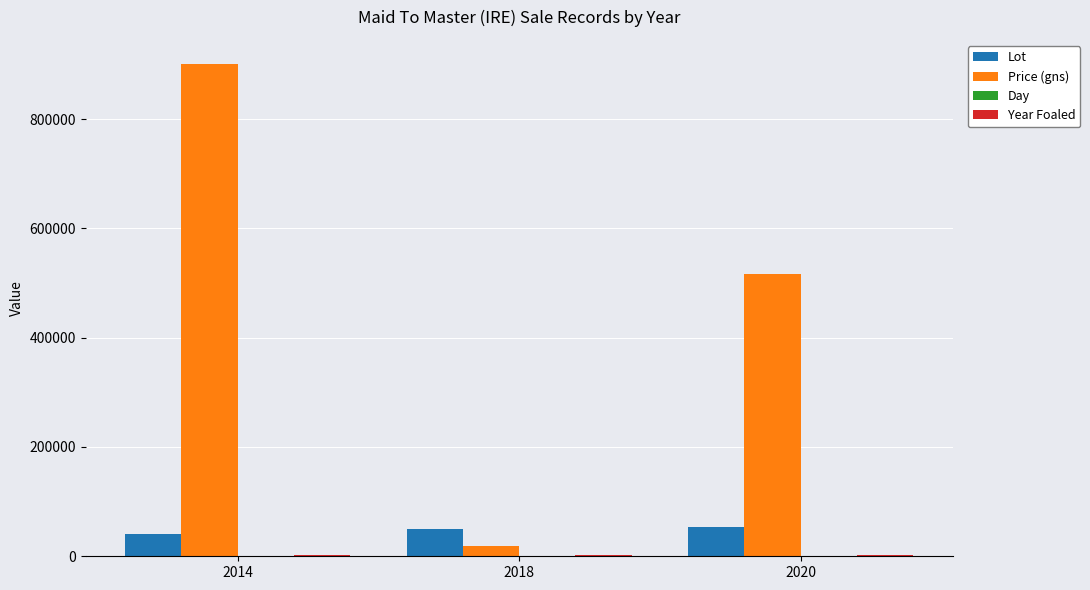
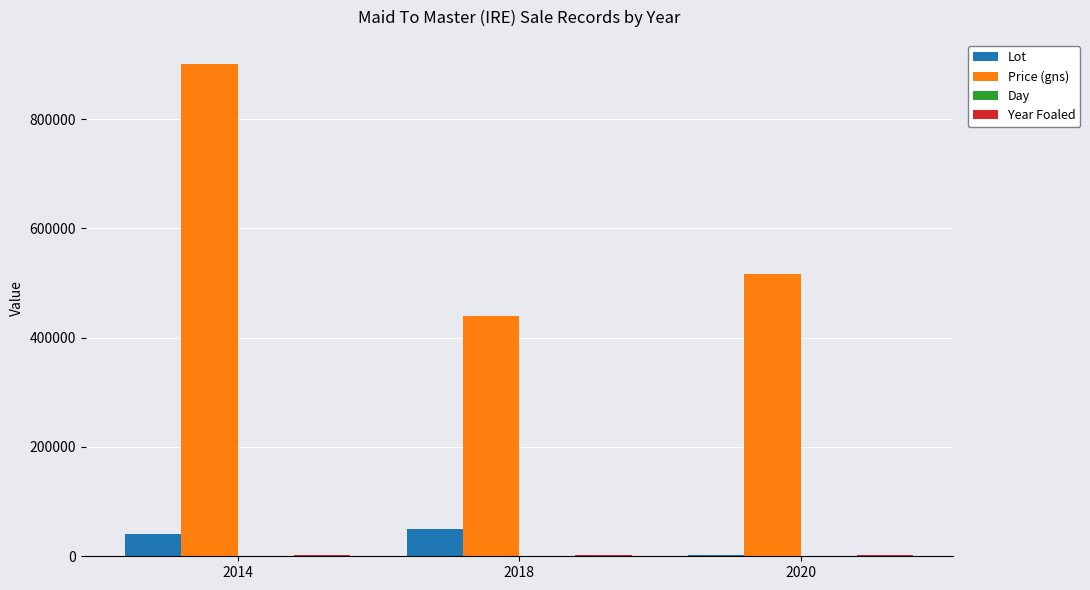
  {
    "Lot": {
      "2014": 40000,
      "2018": 50000,
-     "2020": 50000
+     "2020": 0
    },
    "Price (gns)": {
      "2014": 900000,
-     "2018": 20000,
+     "2018": 440000,
      "2020": 520000
    }
  }
